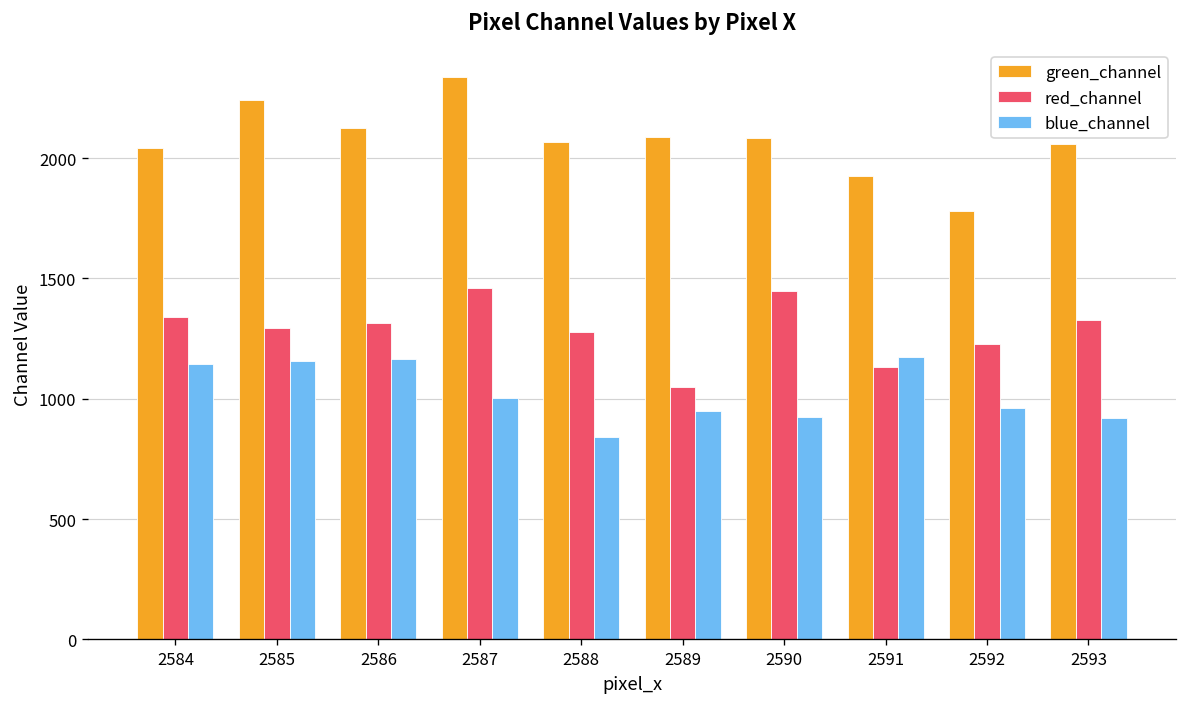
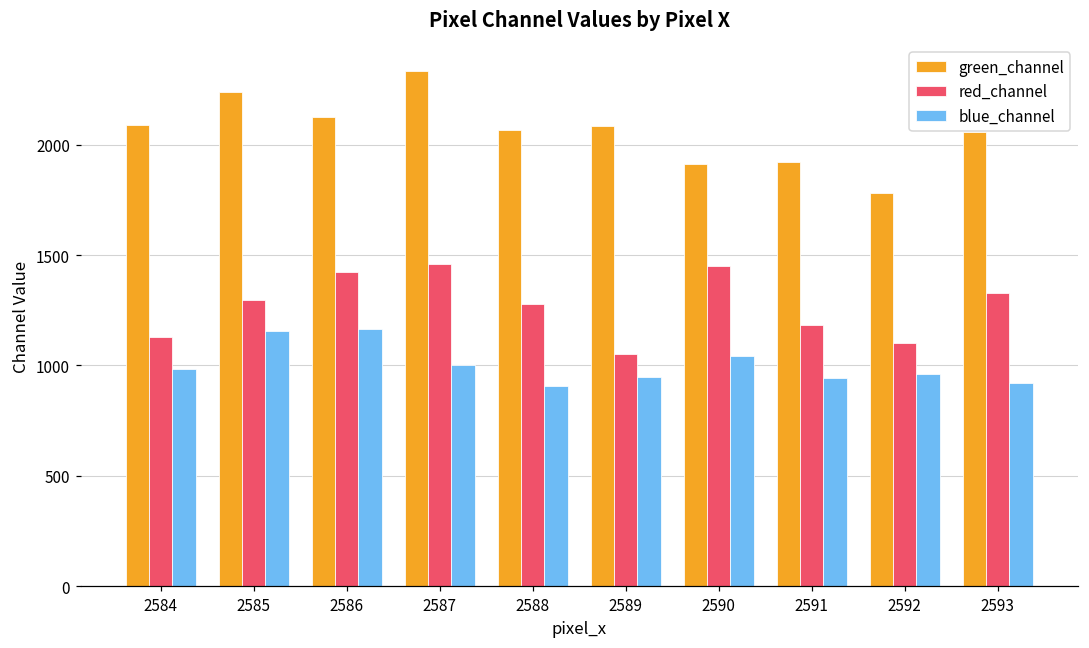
  {
    "green_channel": {
-     "2584": 2040,
+     "2584": 2090,
      "2585": 2240,
      "2586": 2120,
      "2587": 2340,
      "2588": 2070,
      "2589": 2090,
-     "2590": 2080,
+     "2590": 1910,
      "2591": 1920,
      "2592": 1780,
      "2593": 2060
    },
    "red_channel": {
-     "2584": 1340,
+     "2584": 1130,
      "2585": 1300,
-     "2586": 1320,
+     "2586": 1420,
      "2587": 1460,
      "2588": 1280,
      "2589": 1050,
      "2590": 1450,
-     "2591": 1130,
-     "2592": 1230,
+     "2591": 1180,
+     "2592": 1100,
      "2593": 1330
    },
    "blue_channel": {
-     "2584": 1150,
+     "2584": 980,
      "2585": 1160,
      "2586": 1160,
      "2587": 1000,
-     "2588": 840,
+     "2588": 910,
      "2589": 950,
-     "2590": 920,
-     "2591": 1170,
+     "2590": 1040,
+     "2591": 940,
      "2592": 960,
      "2593": 920
    }
  }
